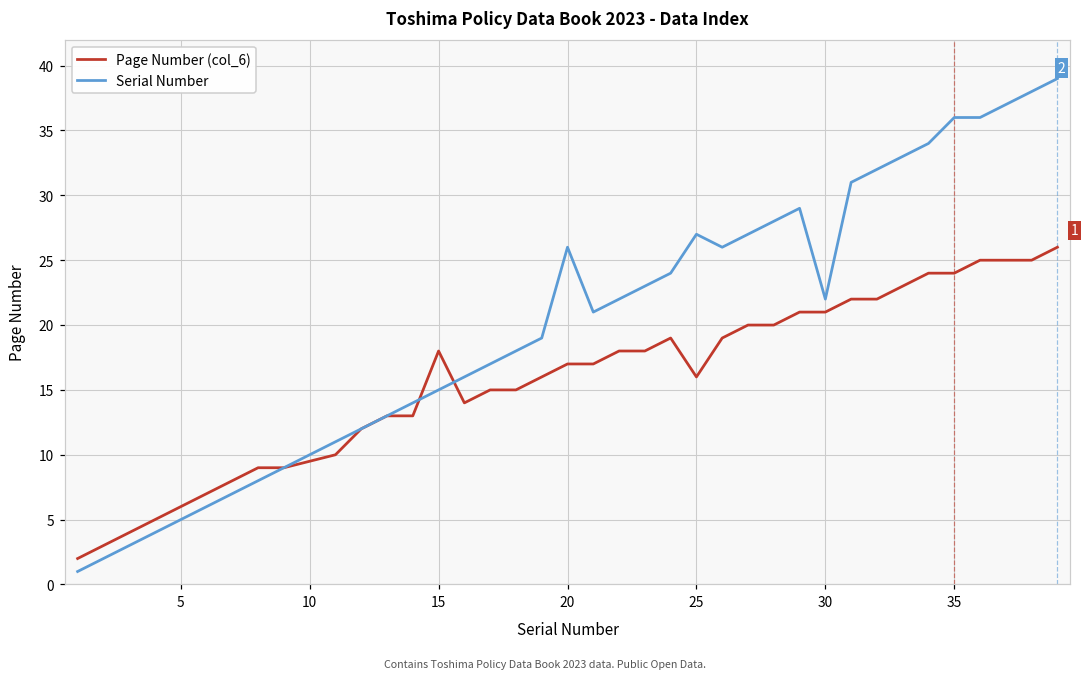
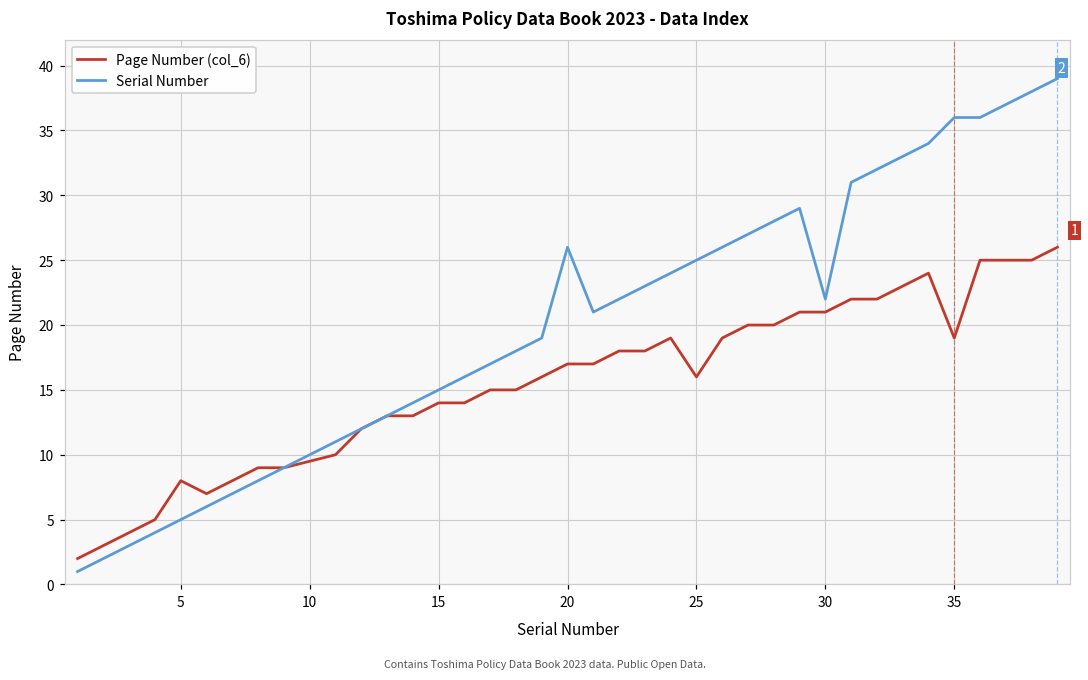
  {
    "Page Number (col_6)": {
-     "5": 6,
-     "15": 18,
+     "5": 8,
+     "15": 14,
      "20": 17,
      "25": 16,
      "30": 21,
-     "35": 24
+     "35": 19
    },
    "Serial Number": {
      "5": 5,
      "15": 15,
      "20": 26,
-     "25": 27,
+     "25": 25,
      "30": 22,
      "35": 36
    }
  }
